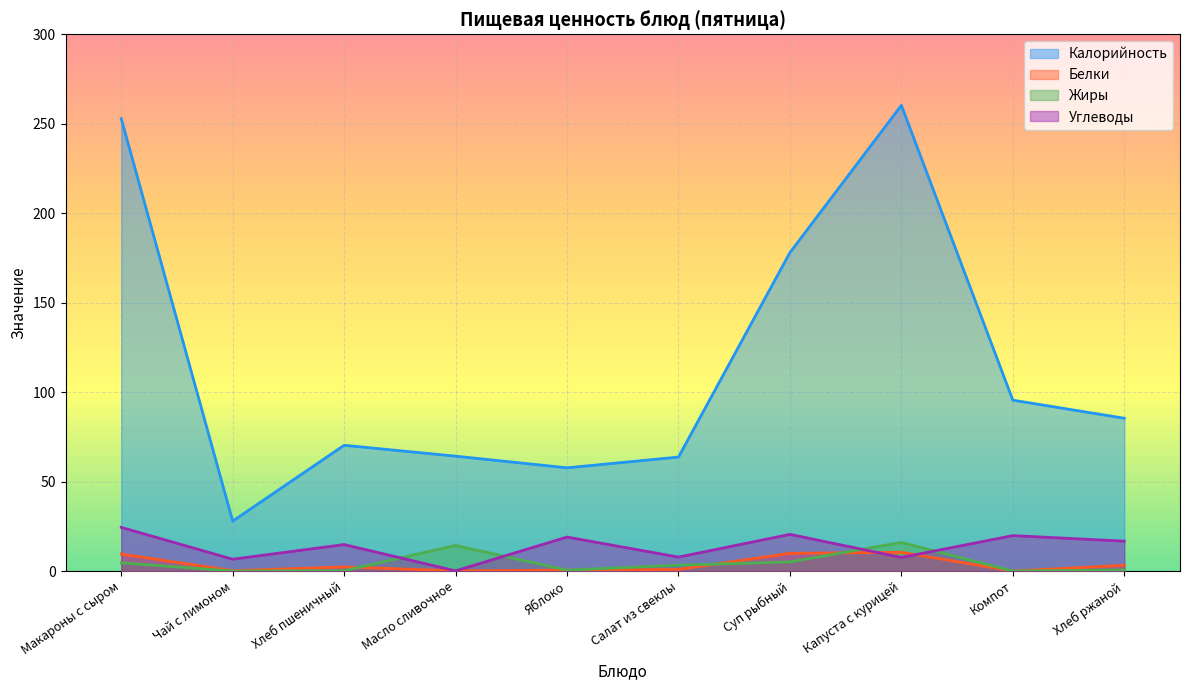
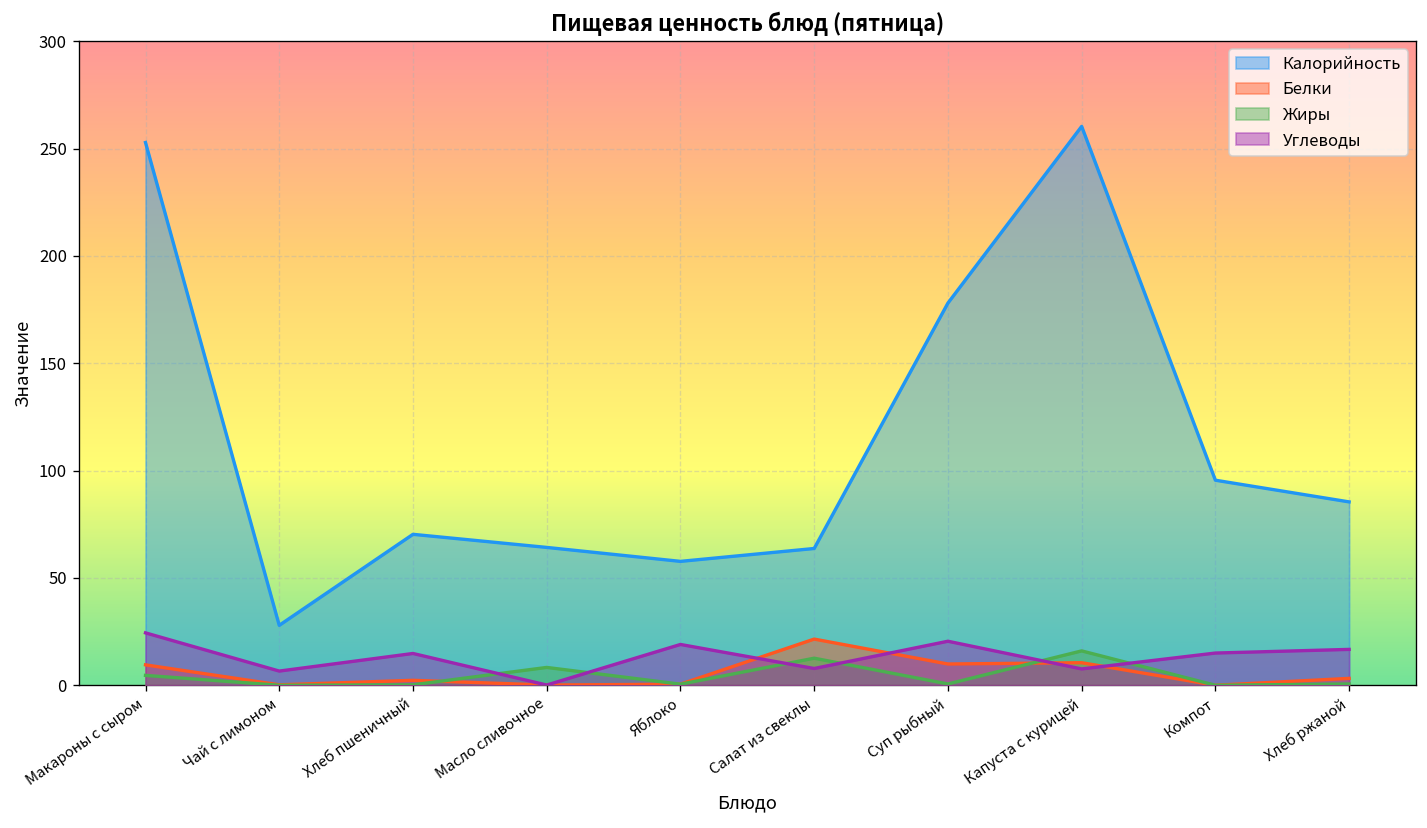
  {
    "Калорийность": {
      "Макароны с сыром": 253,
      "Чай с лимоном": 28,
      "Хлеб пшеничный": 70,
      "Масло сливочное": 64,
      "Яблоко": 58,
      "Салат из свеклы": 64,
      "Суп рыбный": 178,
      "Капуста с курицей": 260,
      "Компот": 96,
      "Хлеб ржаной": 85
    },
    "Белки": {
      "Макароны с сыром": 10,
      "Хлеб пшеничный": 2,
-     "Салат из свеклы": 1,
+     "Салат из свеклы": 22,
      "Суп рыбный": 10,
      "Капуста с курицей": 11,
      "Хлеб ржаной": 3
    },
    "Жиры": {
      "Макароны с сыром": 5,
      "Хлеб пшеничный": 0,
-     "Масло сливочное": 14,
-     "Салат из свеклы": 3,
-     "Суп рыбный": 5,
+     "Масло сливочное": 8,
+     "Салат из свеклы": 13,
+     "Суп рыбный": 1,
      "Капуста с курицей": 16,
      "Хлеб ржаной": 1
    },
    "Углеводы": {
      "Макароны с сыром": 24,
      "Чай с лимоном": 7,
      "Хлеб пшеничный": 15,
      "Яблоко": 19,
      "Салат из свеклы": 8,
      "Суп рыбный": 21,
      "Капуста с курицей": 8,
-     "Компот": 20,
+     "Компот": 15,
      "Хлеб ржаной": 17
    }
  }
